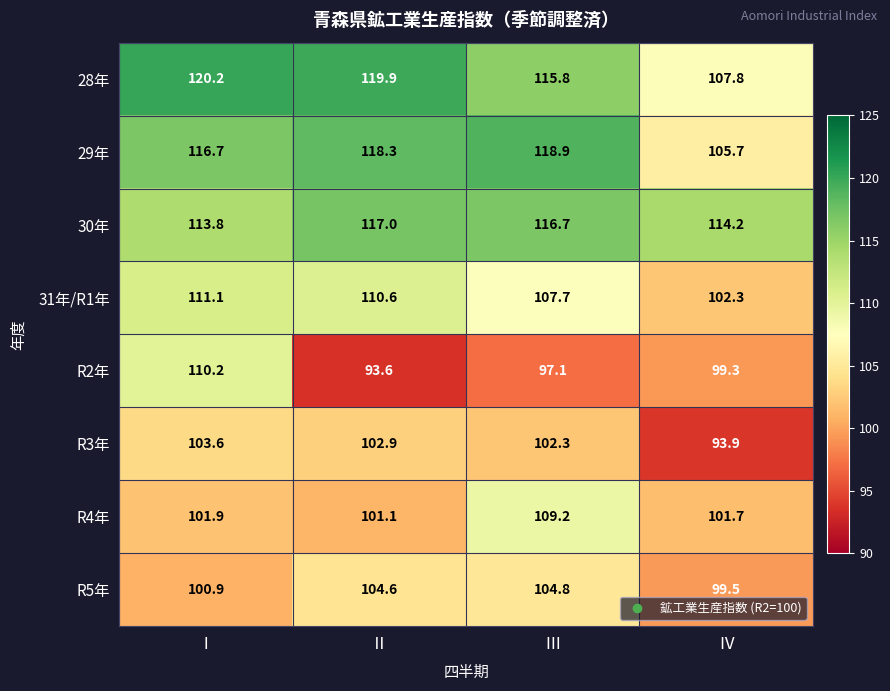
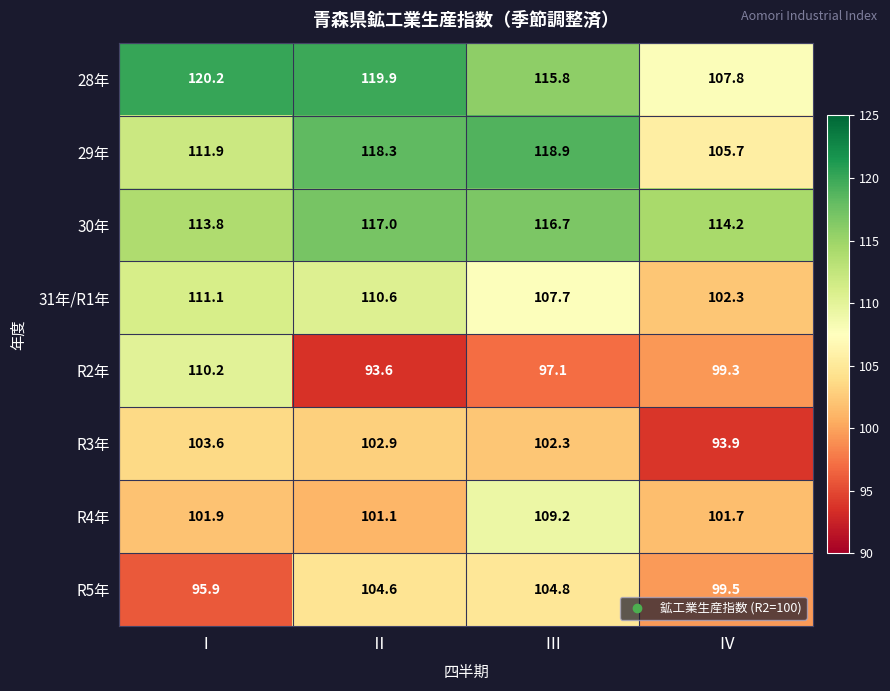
  {
    "28年": {
      "Ⅰ": 120.2,
      "Ⅱ": 119.9,
      "Ⅲ": 115.8,
      "Ⅳ": 107.8
    },
    "29年": {
-     "Ⅰ": 116.7,
+     "Ⅰ": 111.9,
      "Ⅱ": 118.3,
      "Ⅲ": 118.9,
      "Ⅳ": 105.7
    },
    "30年": {
      "Ⅰ": 113.8,
      "Ⅱ": 117.0,
      "Ⅲ": 116.7,
      "Ⅳ": 114.2
    },
    "31年/R1年": {
      "Ⅰ": 111.1,
      "Ⅱ": 110.6,
      "Ⅲ": 107.7,
      "Ⅳ": 102.3
    },
    "R2年": {
      "Ⅰ": 110.2,
      "Ⅱ": 93.6,
      "Ⅲ": 97.1,
      "Ⅳ": 99.3
    },
    "R3年": {
      "Ⅰ": 103.6,
      "Ⅱ": 102.9,
      "Ⅲ": 102.3,
      "Ⅳ": 93.9
    },
    "R4年": {
      "Ⅰ": 101.9,
      "Ⅱ": 101.1,
      "Ⅲ": 109.2,
      "Ⅳ": 101.7
    },
    "R5年": {
-     "Ⅰ": 100.9,
+     "Ⅰ": 95.9,
      "Ⅱ": 104.6,
      "Ⅲ": 104.8,
      "Ⅳ": 99.5
    }
  }
